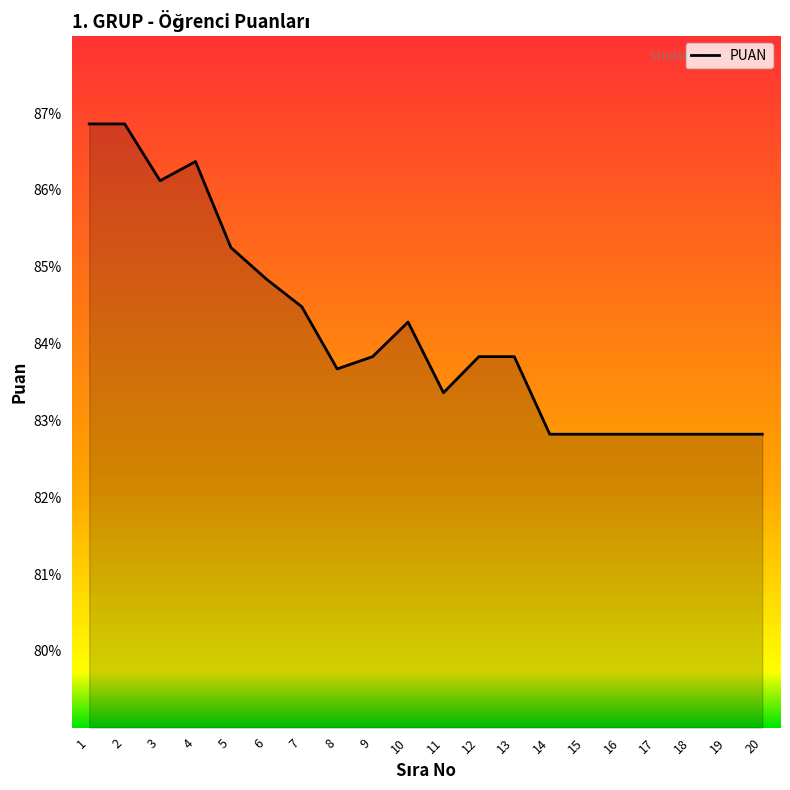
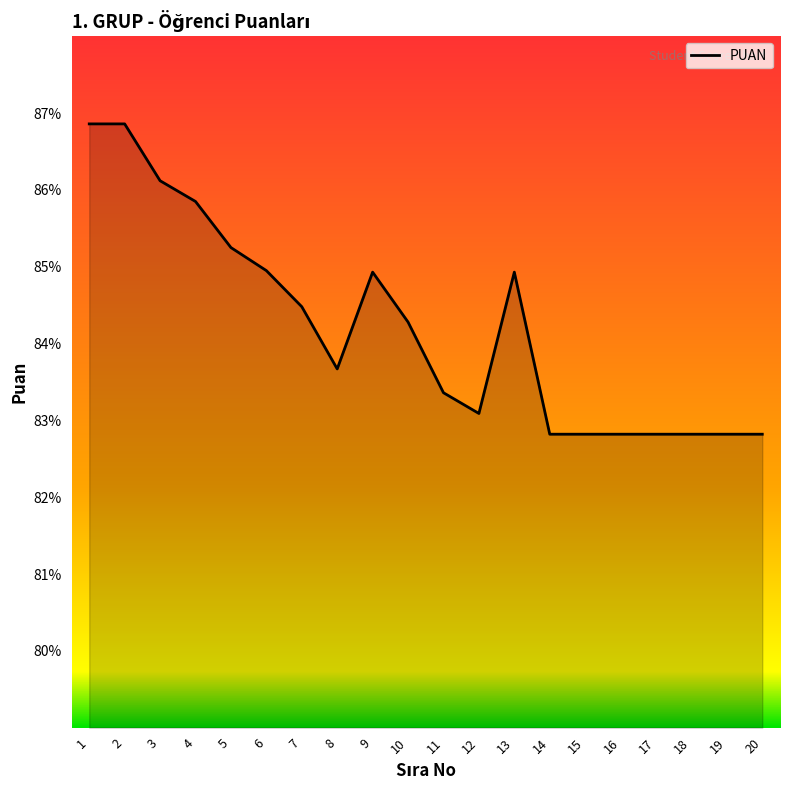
  {
    "1": "86.9%",
    "2": "86.9%",
    "3": "86.1%",
-   "4": "86.4%",
+   "4": "85.9%",
    "5": "85.3%",
-   "6": "84.8%",
+   "6": "85.0%",
    "7": "84.5%",
    "8": "83.7%",
-   "9": "83.8%",
+   "9": "84.9%",
    "10": "84.3%",
    "11": "83.4%",
-   "12": "83.8%",
-   "13": "83.8%",
+   "12": "83.1%",
+   "13": "84.9%",
    "14": "82.8%",
    "15": "82.8%",
    "16": "82.8%",
    "17": "82.8%",
    "18": "82.8%",
    "19": "82.8%",
    "20": "82.8%"
  }
